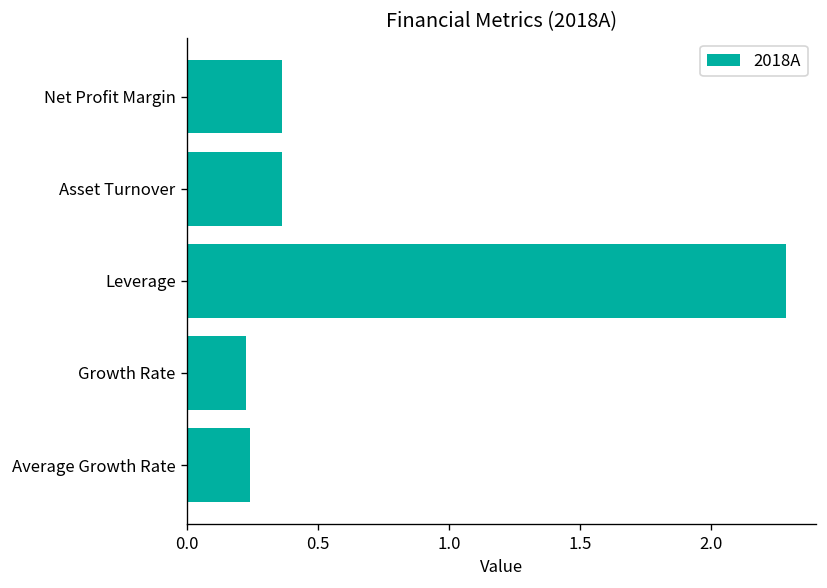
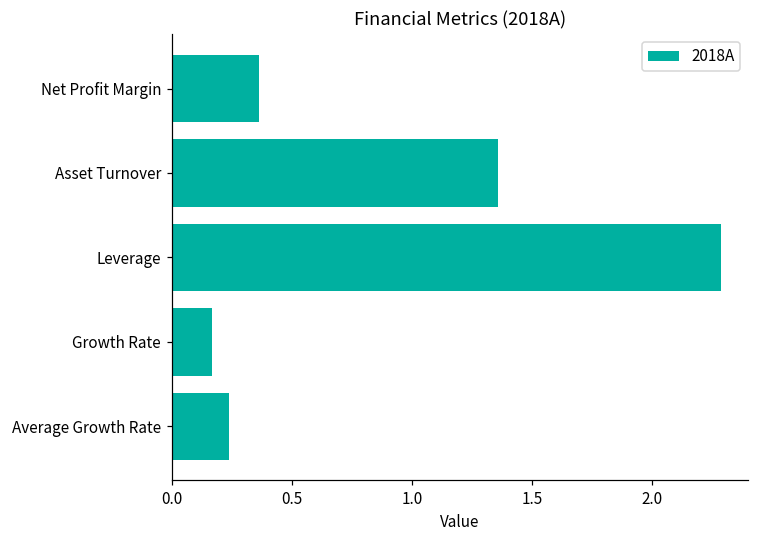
  {
    "Net Profit Margin": 0.36,
-   "Asset Turnover": 0.36,
+   "Asset Turnover": 1.36,
    "Leverage": 2.29,
-   "Growth Rate": 0.22,
+   "Growth Rate": 0.17,
    "Average Growth Rate": 0.24
  }
